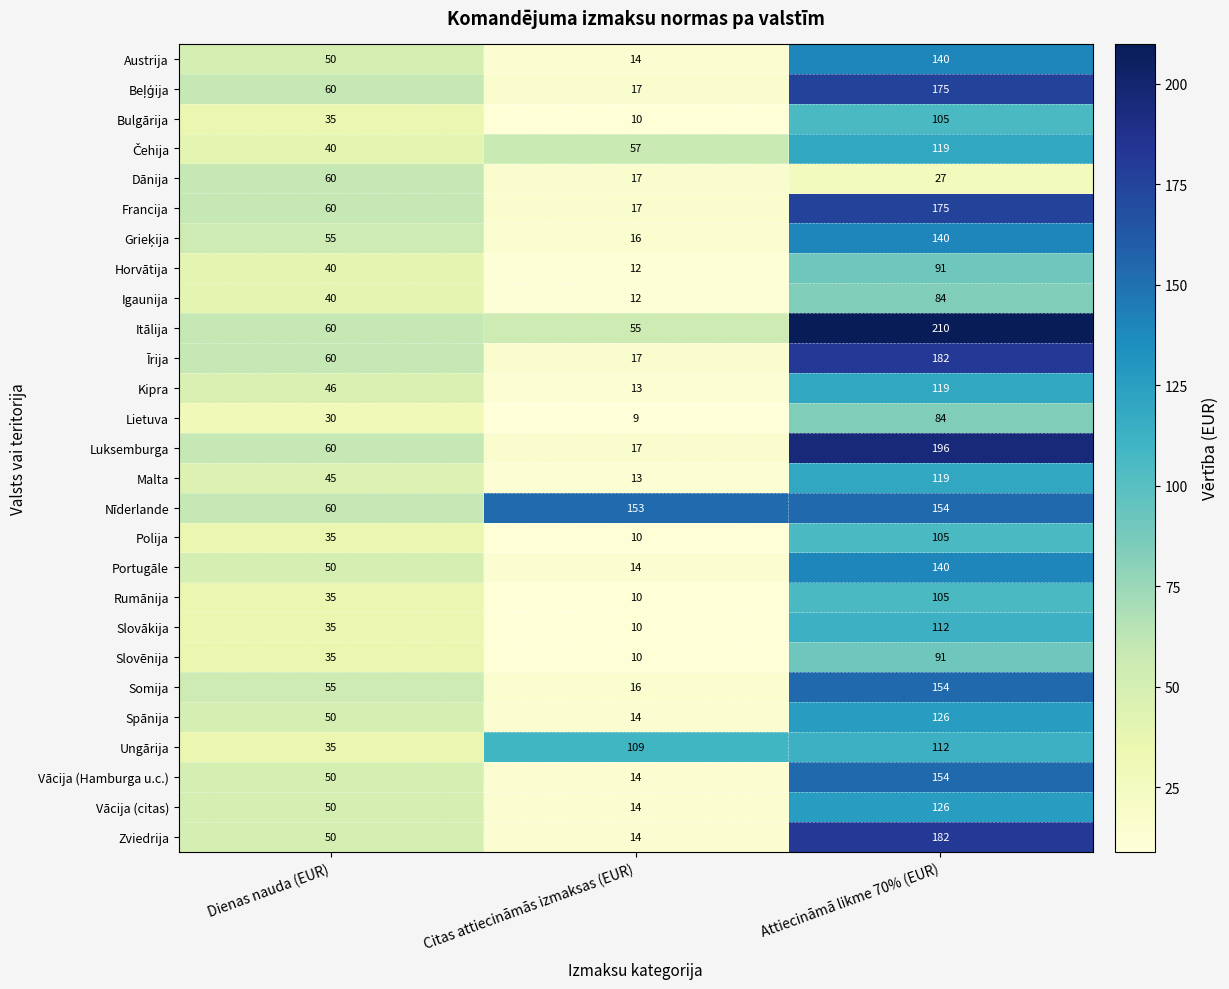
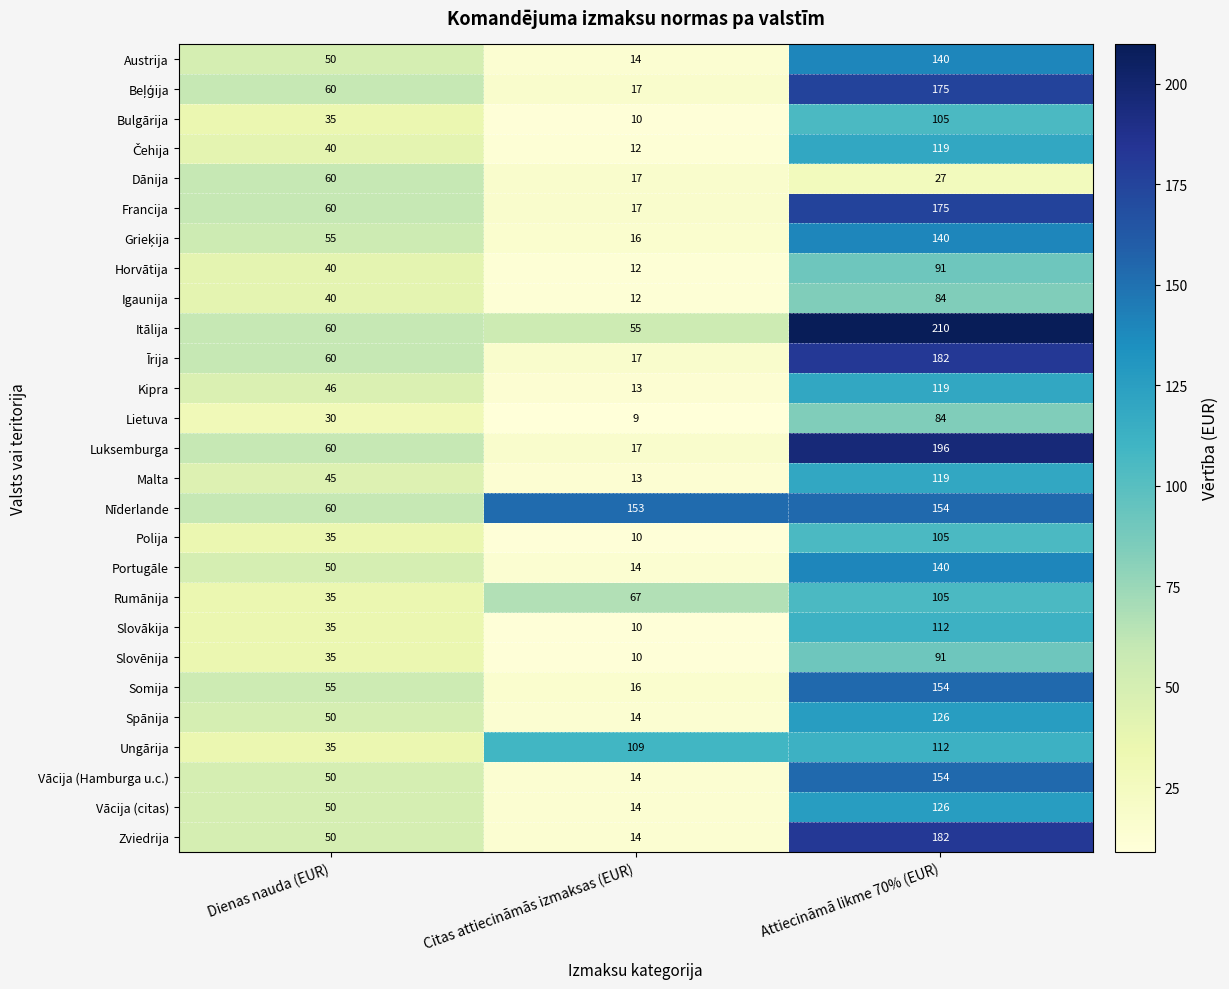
  {
    "Austrija": {
      "Dienas nauda (EUR)": 50,
      "Citas attiecināmās izmaksas (EUR)": 14,
      "Attiecināmā likme 70% (EUR)": 140
    },
    "Beļģija": {
      "Dienas nauda (EUR)": 60,
      "Citas attiecināmās izmaksas (EUR)": 17,
      "Attiecināmā likme 70% (EUR)": 175
    },
    "Bulgārija": {
      "Dienas nauda (EUR)": 35,
      "Citas attiecināmās izmaksas (EUR)": 10,
      "Attiecināmā likme 70% (EUR)": 105
    },
    "Čehija": {
      "Dienas nauda (EUR)": 40,
-     "Citas attiecināmās izmaksas (EUR)": 57,
+     "Citas attiecināmās izmaksas (EUR)": 12,
      "Attiecināmā likme 70% (EUR)": 119
    },
    "Dānija": {
      "Dienas nauda (EUR)": 60,
      "Citas attiecināmās izmaksas (EUR)": 17,
      "Attiecināmā likme 70% (EUR)": 27
    },
    "Francija": {
      "Dienas nauda (EUR)": 60,
      "Citas attiecināmās izmaksas (EUR)": 17,
      "Attiecināmā likme 70% (EUR)": 175
    },
    "Grieķija": {
      "Dienas nauda (EUR)": 55,
      "Citas attiecināmās izmaksas (EUR)": 16,
      "Attiecināmā likme 70% (EUR)": 140
    },
    "Horvātija": {
      "Dienas nauda (EUR)": 40,
      "Citas attiecināmās izmaksas (EUR)": 12,
      "Attiecināmā likme 70% (EUR)": 91
    },
    "Igaunija": {
      "Dienas nauda (EUR)": 40,
      "Citas attiecināmās izmaksas (EUR)": 12,
      "Attiecināmā likme 70% (EUR)": 84
    },
    "Itālija": {
      "Dienas nauda (EUR)": 60,
      "Citas attiecināmās izmaksas (EUR)": 55,
      "Attiecināmā likme 70% (EUR)": 210
    },
    "Īrija": {
      "Dienas nauda (EUR)": 60,
      "Citas attiecināmās izmaksas (EUR)": 17,
      "Attiecināmā likme 70% (EUR)": 182
    },
    "Kipra": {
      "Dienas nauda (EUR)": 46,
      "Citas attiecināmās izmaksas (EUR)": 13,
      "Attiecināmā likme 70% (EUR)": 119
    },
    "Lietuva": {
      "Dienas nauda (EUR)": 30,
      "Citas attiecināmās izmaksas (EUR)": 9,
      "Attiecināmā likme 70% (EUR)": 84
    },
    "Luksemburga": {
      "Dienas nauda (EUR)": 60,
      "Citas attiecināmās izmaksas (EUR)": 17,
      "Attiecināmā likme 70% (EUR)": 196
    },
    "Malta": {
      "Dienas nauda (EUR)": 45,
      "Citas attiecināmās izmaksas (EUR)": 13,
      "Attiecināmā likme 70% (EUR)": 119
    },
    "Nīderlande": {
      "Dienas nauda (EUR)": 60,
      "Citas attiecināmās izmaksas (EUR)": 153,
      "Attiecināmā likme 70% (EUR)": 154
    },
    "Polija": {
      "Dienas nauda (EUR)": 35,
      "Citas attiecināmās izmaksas (EUR)": 10,
      "Attiecināmā likme 70% (EUR)": 105
    },
    "Portugāle": {
      "Dienas nauda (EUR)": 50,
      "Citas attiecināmās izmaksas (EUR)": 14,
      "Attiecināmā likme 70% (EUR)": 140
    },
    "Rumānija": {
      "Dienas nauda (EUR)": 35,
-     "Citas attiecināmās izmaksas (EUR)": 10,
+     "Citas attiecināmās izmaksas (EUR)": 67,
      "Attiecināmā likme 70% (EUR)": 105
    },
    "Slovākija": {
      "Dienas nauda (EUR)": 35,
      "Citas attiecināmās izmaksas (EUR)": 10,
      "Attiecināmā likme 70% (EUR)": 112
    },
    "Slovēnija": {
      "Dienas nauda (EUR)": 35,
      "Citas attiecināmās izmaksas (EUR)": 10,
      "Attiecināmā likme 70% (EUR)": 91
    },
    "Somija": {
      "Dienas nauda (EUR)": 55,
      "Citas attiecināmās izmaksas (EUR)": 16,
      "Attiecināmā likme 70% (EUR)": 154
    },
    "Spānija": {
      "Dienas nauda (EUR)": 50,
      "Citas attiecināmās izmaksas (EUR)": 14,
      "Attiecināmā likme 70% (EUR)": 126
    },
    "Ungārija": {
      "Dienas nauda (EUR)": 35,
      "Citas attiecināmās izmaksas (EUR)": 109,
      "Attiecināmā likme 70% (EUR)": 112
    },
    "Vācija (Hamburga u.c.)": {
      "Dienas nauda (EUR)": 50,
      "Citas attiecināmās izmaksas (EUR)": 14,
      "Attiecināmā likme 70% (EUR)": 154
    },
    "Vācija (citas)": {
      "Dienas nauda (EUR)": 50,
      "Citas attiecināmās izmaksas (EUR)": 14,
      "Attiecināmā likme 70% (EUR)": 126
    },
    "Zviedrija": {
      "Dienas nauda (EUR)": 50,
      "Citas attiecināmās izmaksas (EUR)": 14,
      "Attiecināmā likme 70% (EUR)": 182
    }
  }
